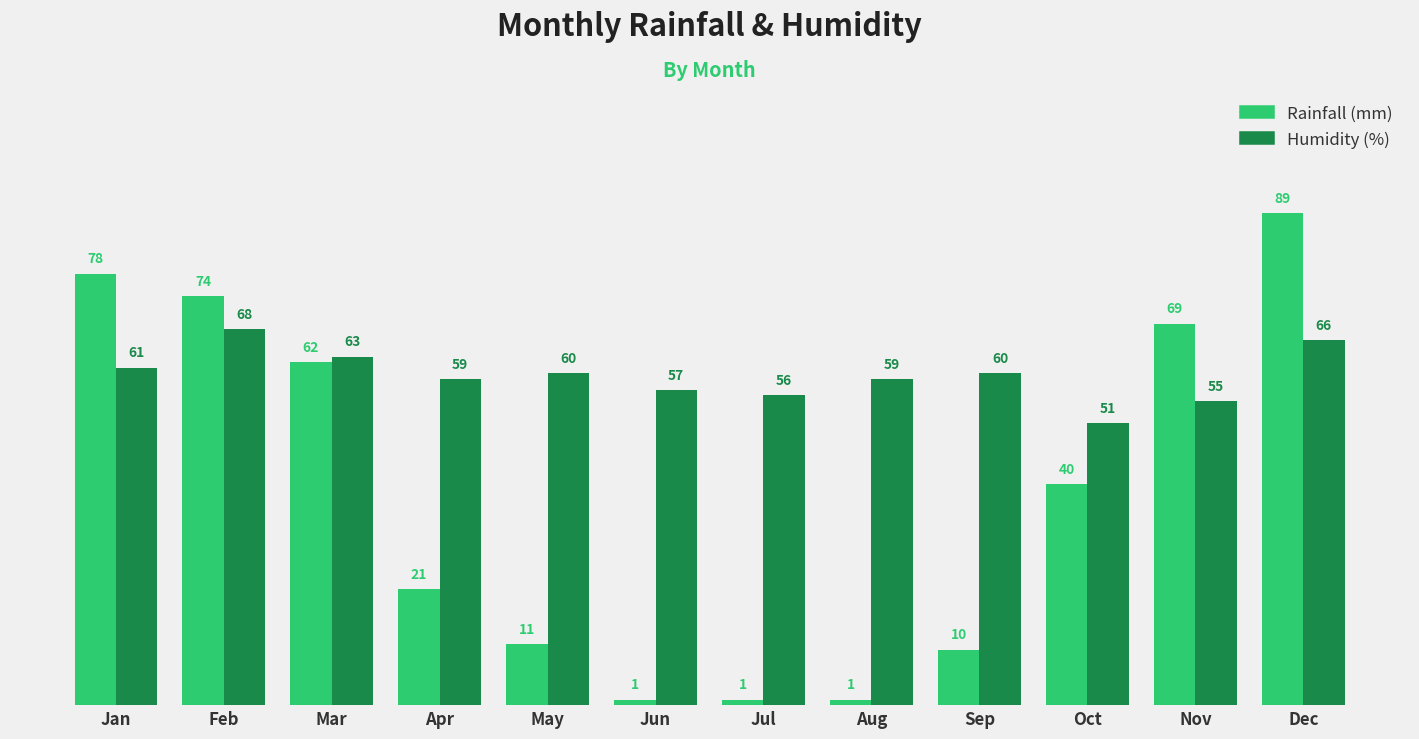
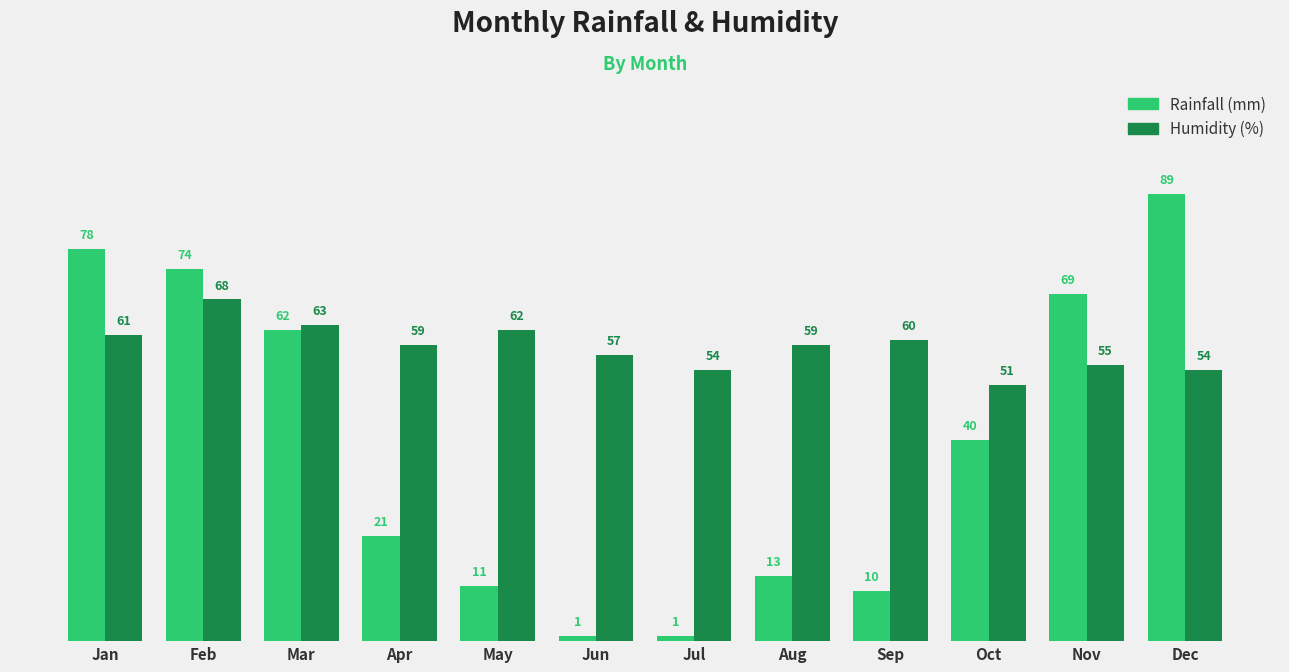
  {
    "Rainfall (mm)": {
      "Jan": 78,
      "Feb": 74,
      "Mar": 62,
      "Apr": 21,
      "May": 11,
      "Jun": 1,
      "Jul": 1,
-     "Aug": 1,
+     "Aug": 13,
      "Sep": 10,
      "Oct": 40,
      "Nov": 69,
      "Dec": 89
    },
    "Humidity (%)": {
      "Jan": 61,
      "Feb": 68,
      "Mar": 63,
      "Apr": 59,
-     "May": 60,
+     "May": 62,
      "Jun": 57,
-     "Jul": 56,
+     "Jul": 54,
      "Aug": 59,
      "Sep": 60,
      "Oct": 51,
      "Nov": 55,
-     "Dec": 66
+     "Dec": 54
    }
  }
